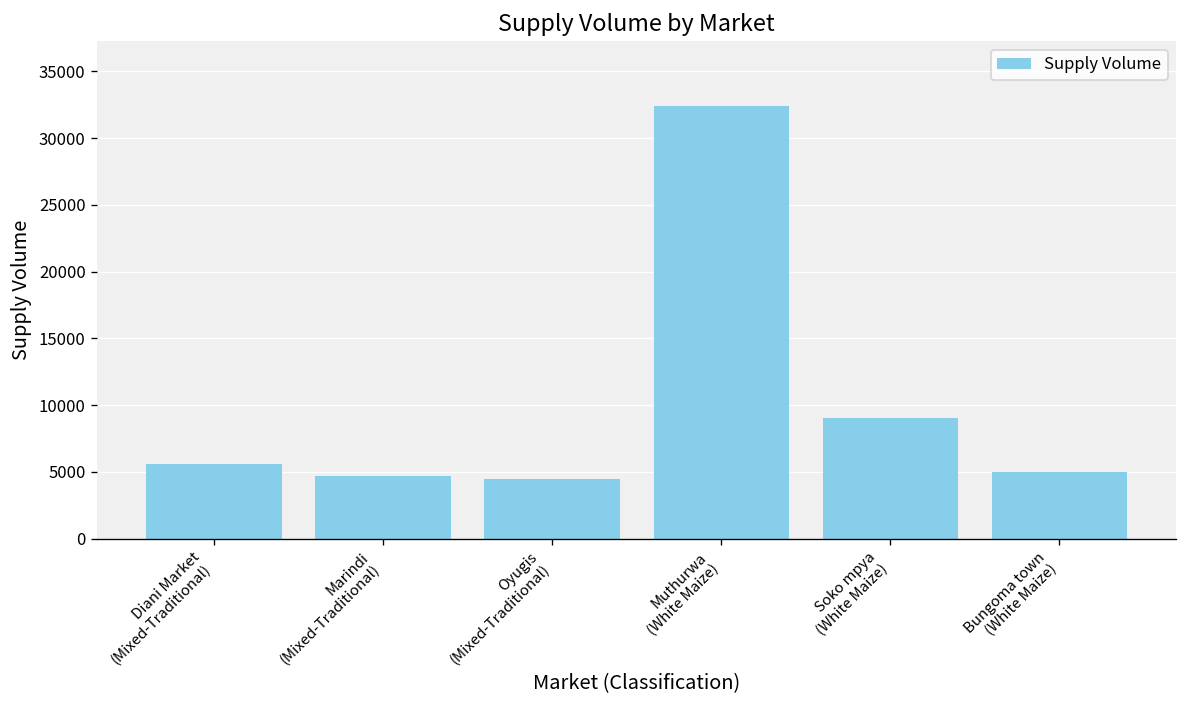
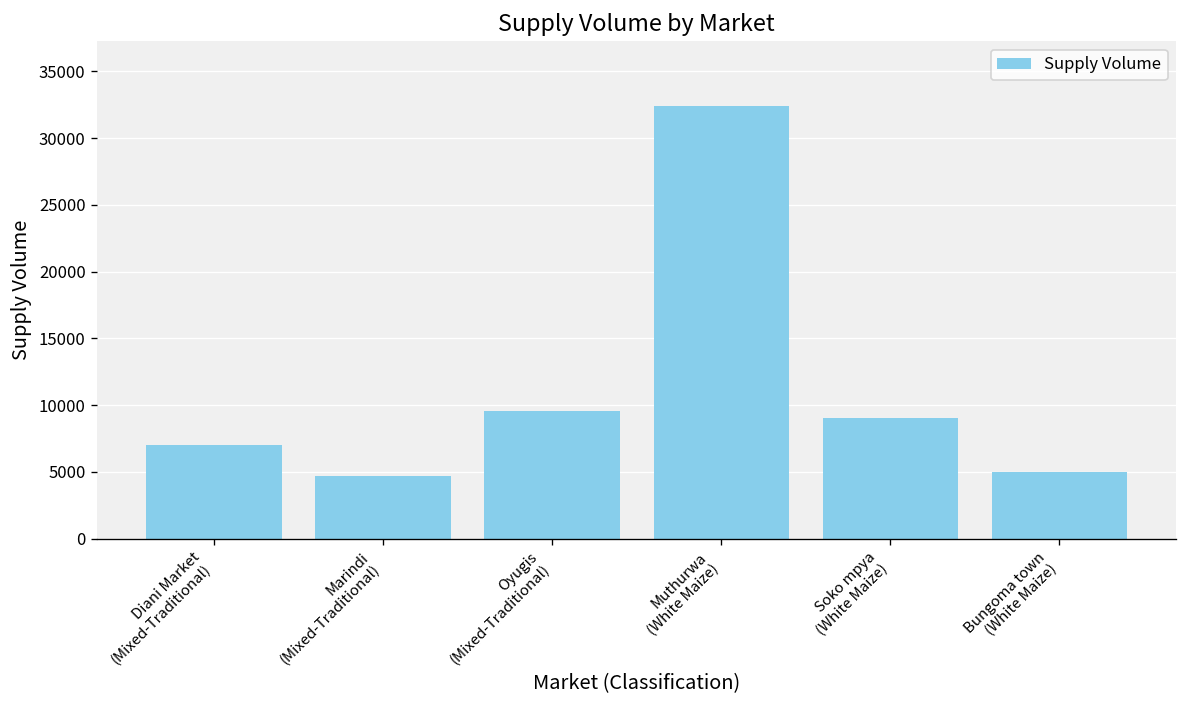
  {
-   "Diani Market (Mixed-Traditional)": 5600,
+   "Diani Market (Mixed-Traditional)": 7000,
    "Marindi (Mixed-Traditional)": 4700,
-   "Oyugis (Mixed-Traditional)": 4500,
+   "Oyugis (Mixed-Traditional)": 9500,
    "Muthurwa (White Maize)": 32400,
    "Soko mpya (White Maize)": 9000,
    "Bungoma town (White Maize)": 5000
  }
